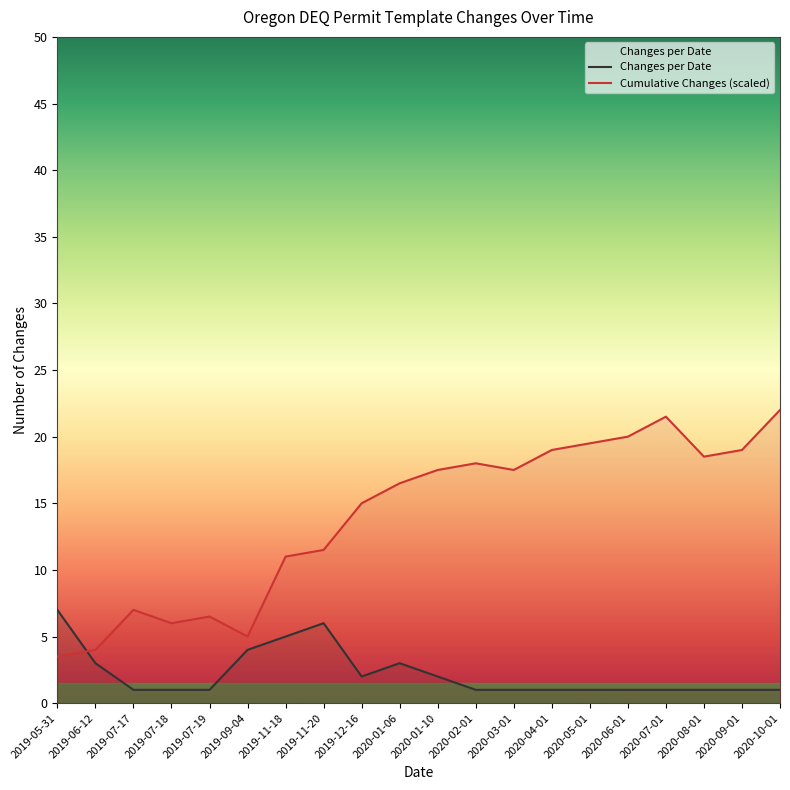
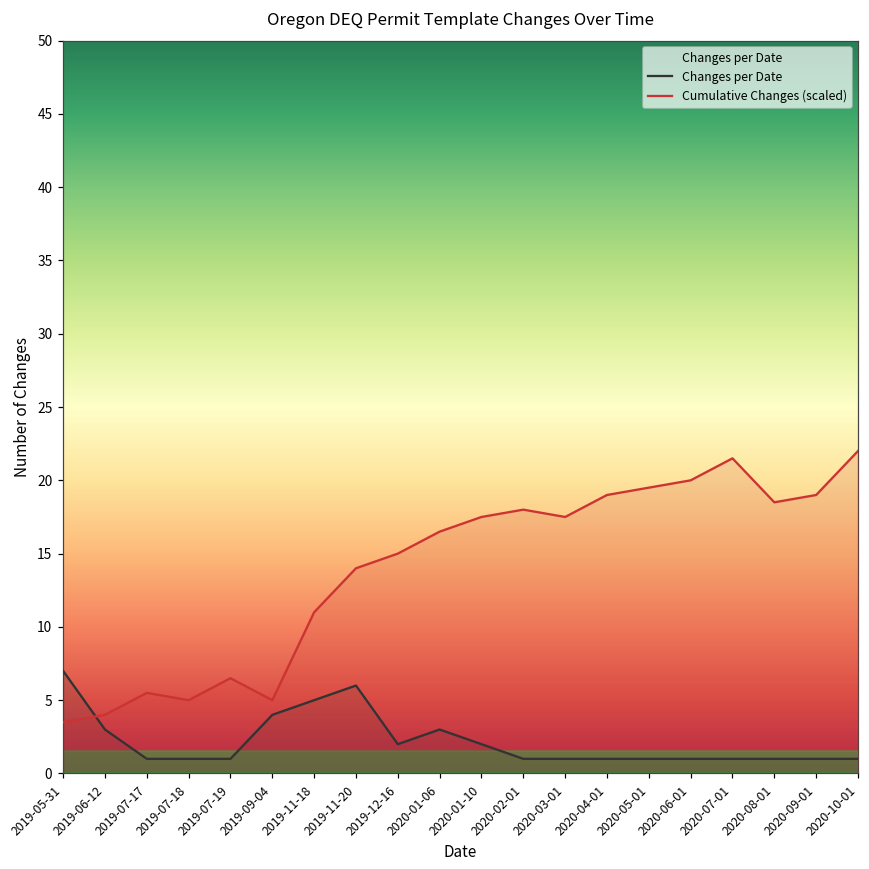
  {
    "Cumulative Changes (scaled)": {
      "2019-05-31": 3.5,
      "2019-06-12": 4.0,
-     "2019-07-17": 7.0,
-     "2019-07-18": 6.0,
+     "2019-07-17": 5.5,
+     "2019-07-18": 5.0,
      "2019-07-19": 6.5,
      "2019-09-04": 5.0,
      "2019-11-18": 11.0,
-     "2019-11-20": 11.5,
+     "2019-11-20": 14.0,
      "2019-12-16": 15.0,
      "2020-01-06": 16.5,
      "2020-01-10": 17.5,
      "2020-02-01": 18.0,
      "2020-03-01": 17.5,
      "2020-04-01": 19.0,
      "2020-05-01": 19.5,
      "2020-06-01": 20.0,
      "2020-07-01": 21.5,
      "2020-08-01": 18.5,
      "2020-09-01": 19.0,
      "2020-10-01": 22.0
    }
  }
